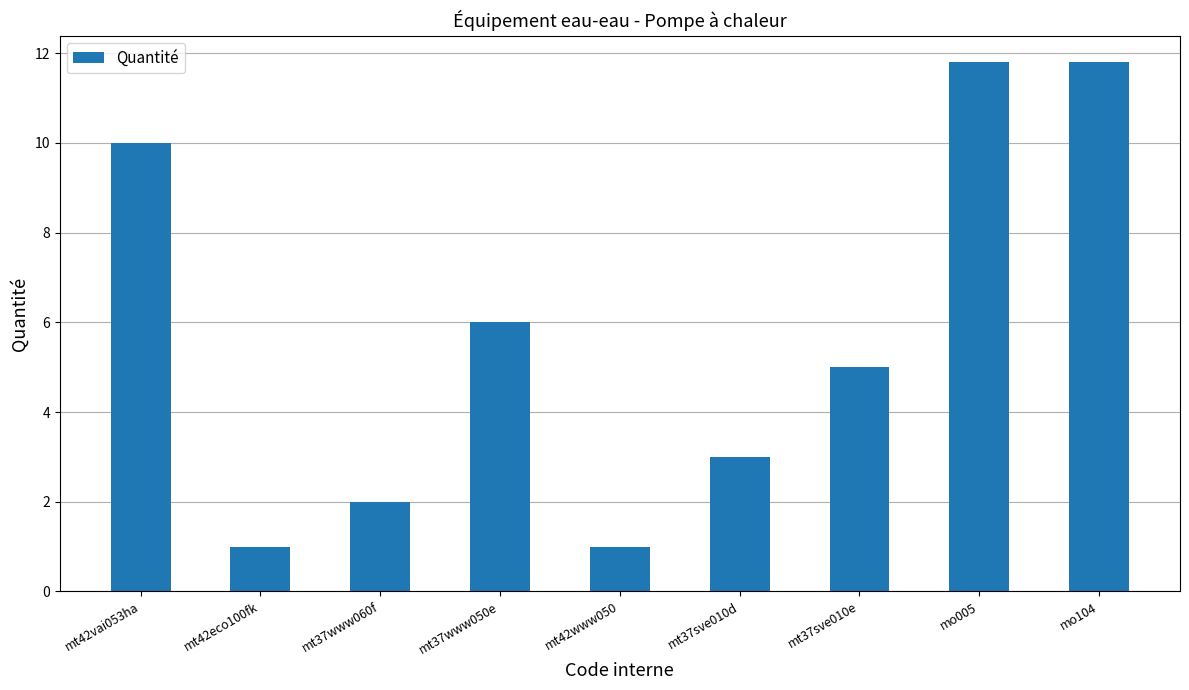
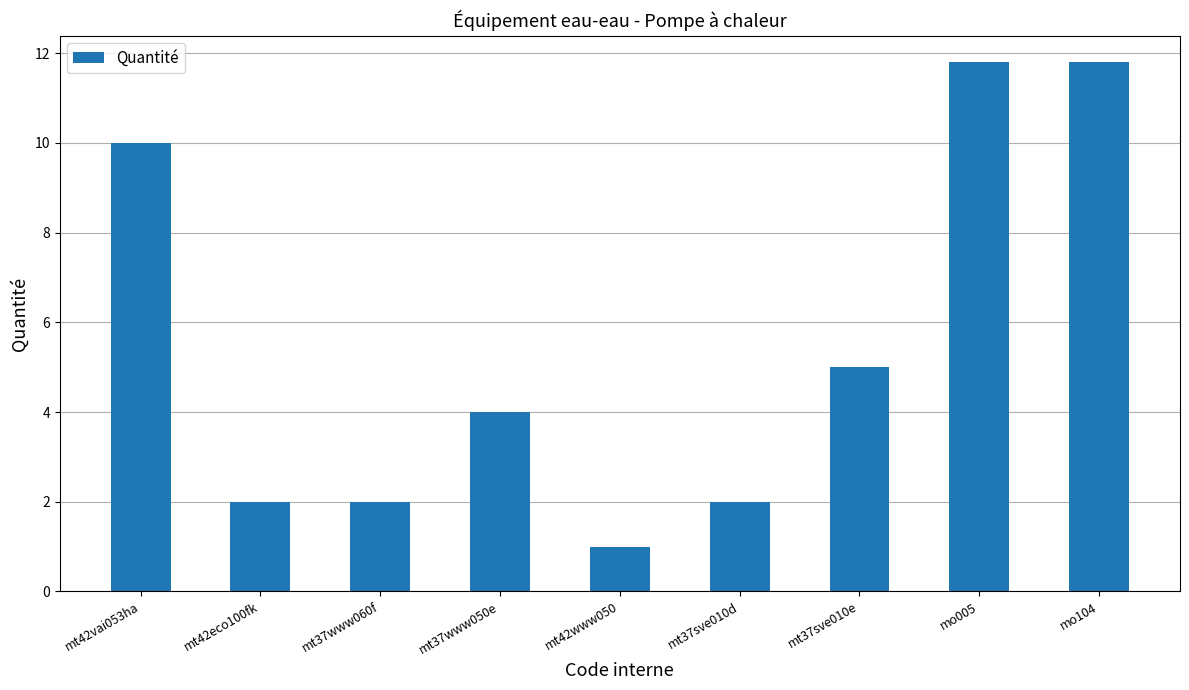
  {
    "mt42vai053ha": 10,
-   "mt42eco100fk": 1,
+   "mt42eco100fk": 2,
    "mt37www060f": 2,
-   "mt37www050e": 6,
+   "mt37www050e": 4,
    "mt42www050": 1,
-   "mt37sve010d": 3,
+   "mt37sve010d": 2,
    "mt37sve010e": 5,
    "mo005": 11.8,
    "mo104": 11.8
  }
